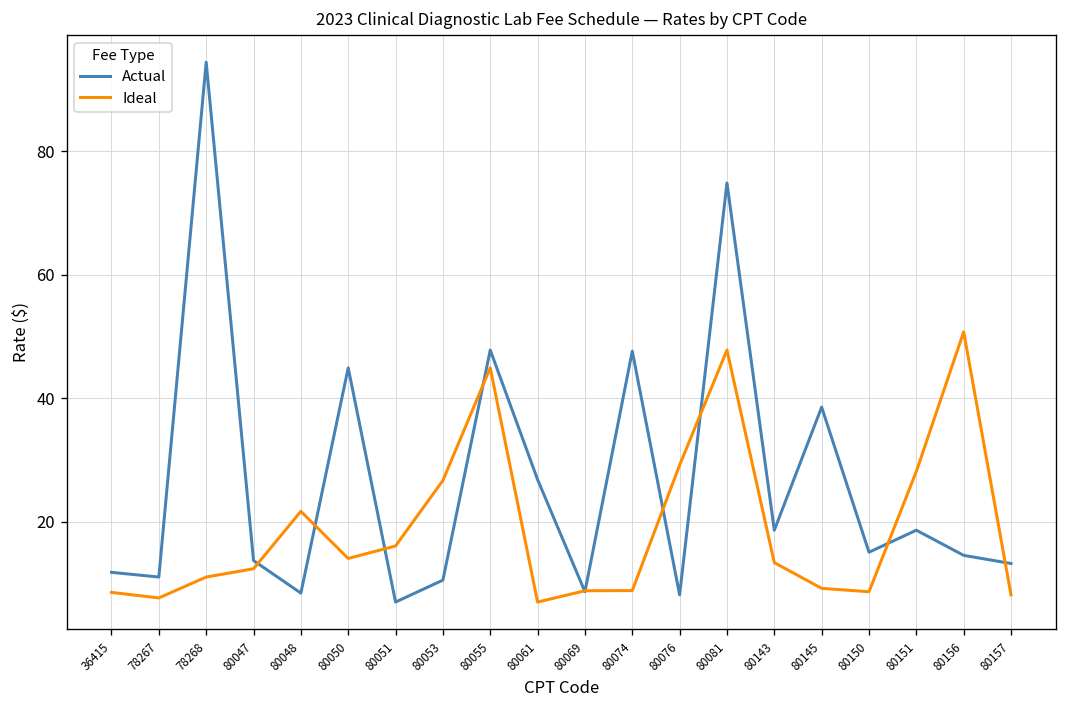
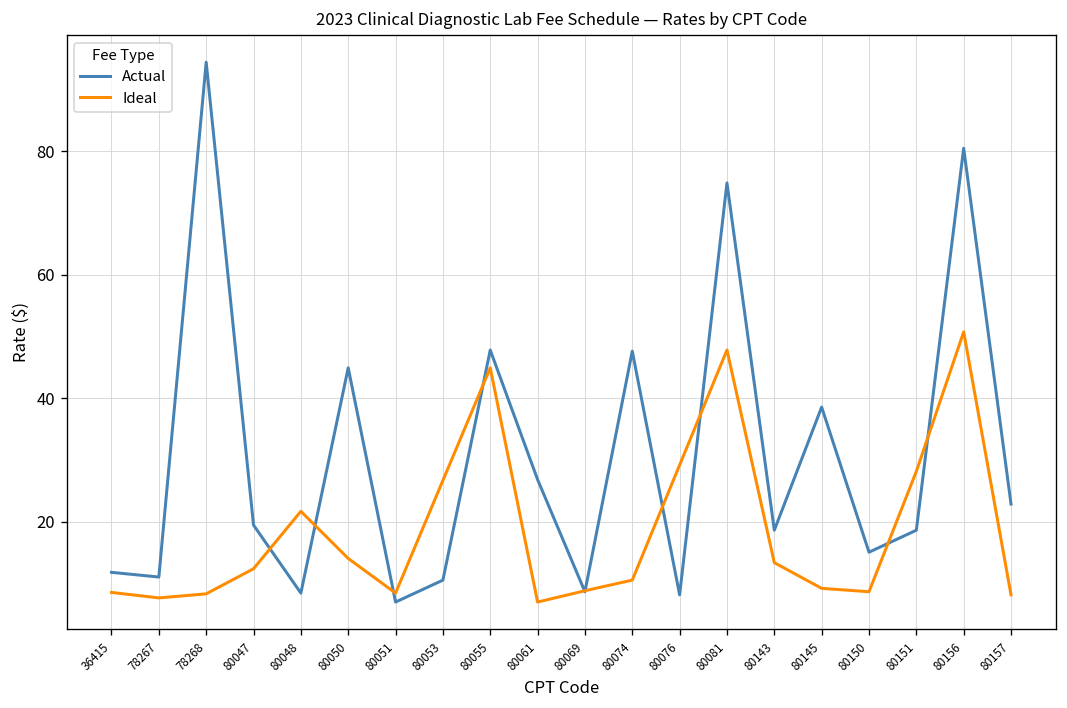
  {
    "Actual": {
      "36415": 12,
      "78267": 11,
      "78268": 94,
-     "80047": 14,
+     "80047": 19,
      "80048": 8,
      "80050": 45,
      "80051": 7,
      "80053": 11,
      "80055": 48,
      "80061": 27,
      "80074": 48,
      "80076": 8,
      "80081": 75,
      "80143": 19,
      "80145": 39,
      "80150": 15,
      "80151": 19,
-     "80156": 15,
-     "80157": 13
+     "80156": 80,
+     "80157": 23
    },
    "Ideal": {
      "36415": 9,
      "78267": 8,
-     "78268": 11,
+     "78268": 8,
      "80047": 12,
      "80048": 22,
      "80050": 14,
-     "80051": 16,
+     "80051": 8,
      "80053": 27,
      "80055": 45,
      "80061": 7,
-     "80074": 9,
+     "80074": 11,
      "80076": 29,
      "80081": 48,
      "80143": 13,
      "80145": 9,
      "80150": 9,
      "80151": 28,
      "80156": 51,
      "80157": 8
    }
  }
